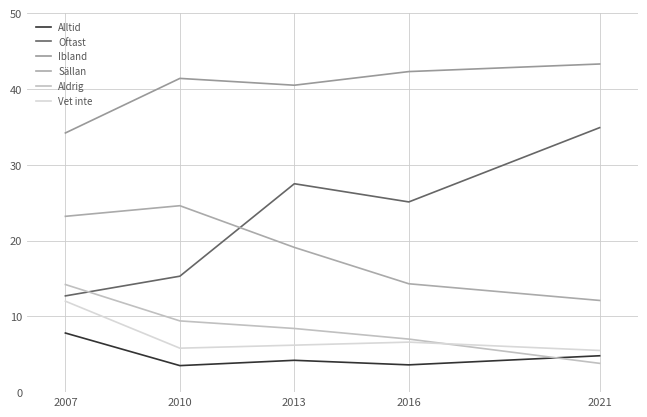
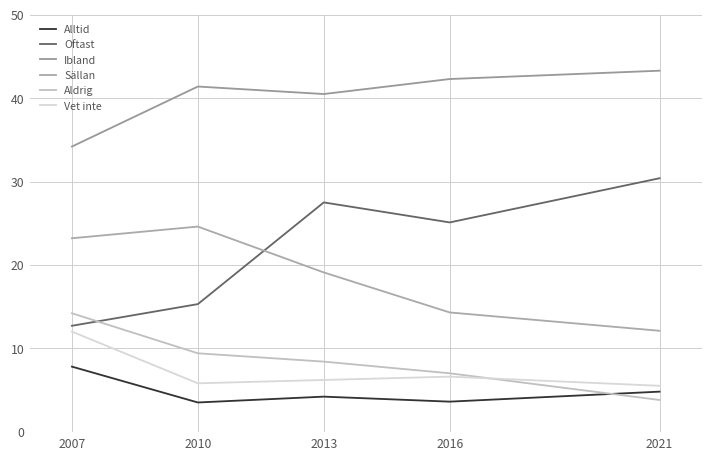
  {
    "Alltid": {
      "2007": 8,
      "2010": 4,
      "2013": 4,
      "2016": 4,
      "2021": 5
    },
    "Oftast": {
      "2007": 13,
      "2010": 15,
      "2013": 28,
      "2016": 25,
-     "2021": 35
+     "2021": 30
    }
  }
